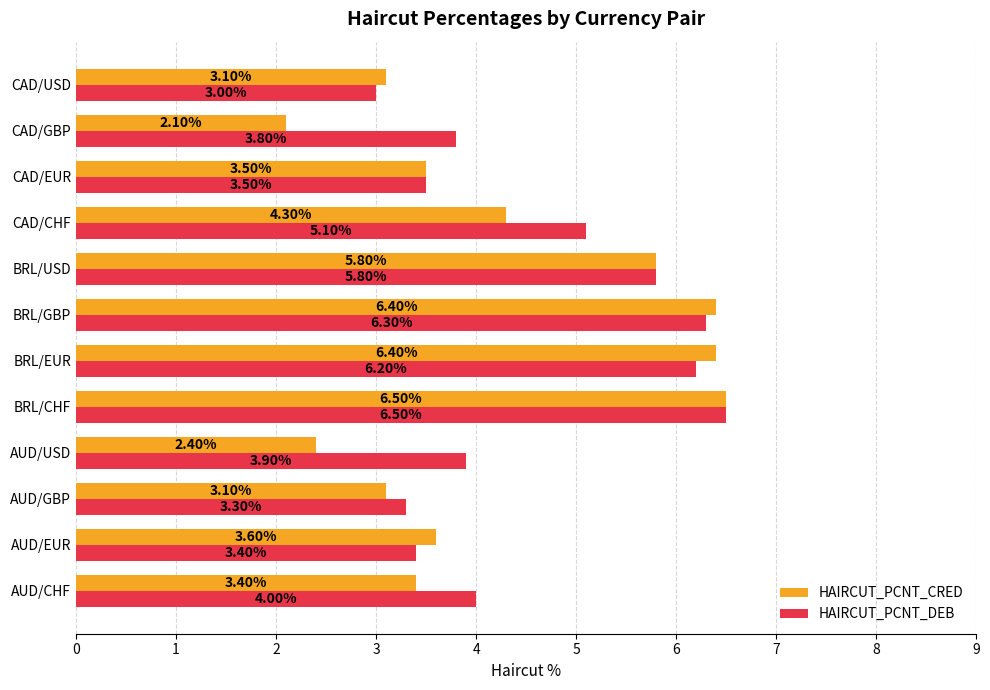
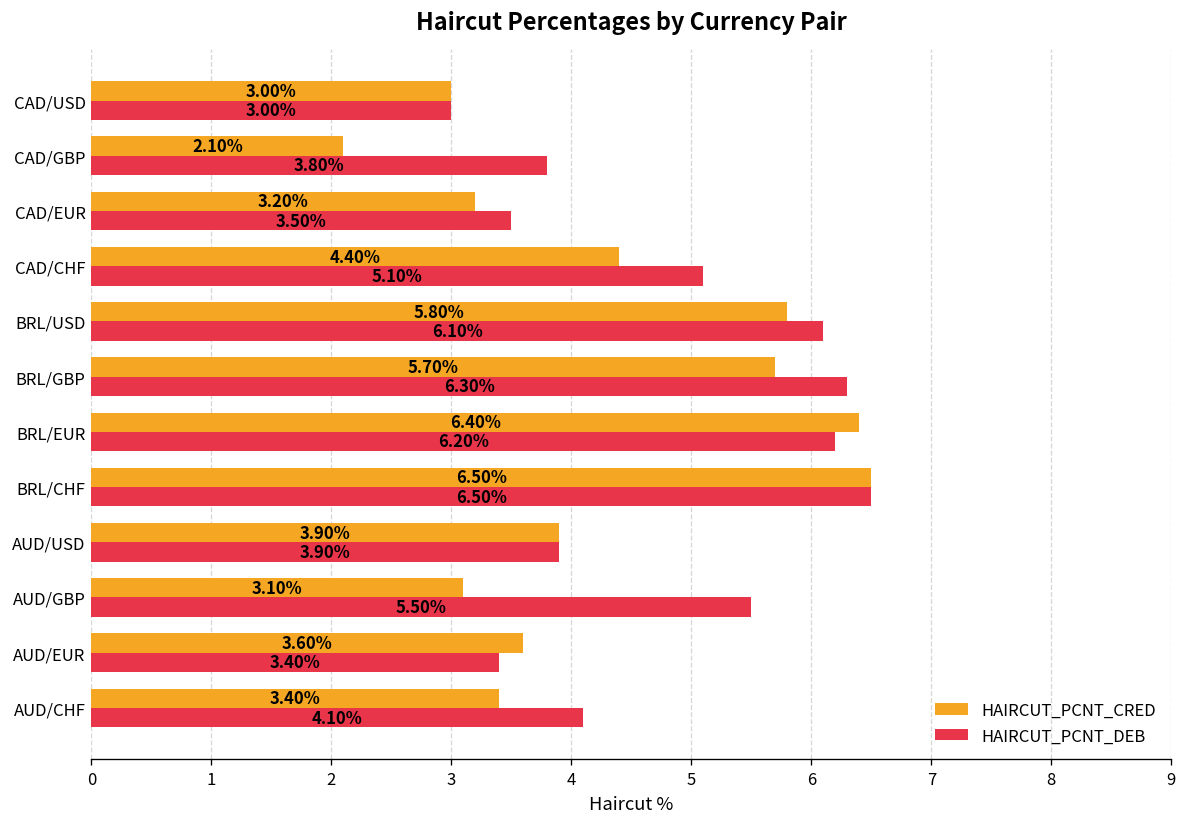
  {
    "HAIRCUT_PCNT_CRED": {
-     "CAD/USD": "3.10%",
+     "CAD/USD": "3.00%",
      "CAD/GBP": "2.10%",
-     "CAD/EUR": "3.50%",
-     "CAD/CHF": "4.30%",
+     "CAD/EUR": "3.20%",
+     "CAD/CHF": "4.40%",
      "BRL/USD": "5.80%",
-     "BRL/GBP": "6.40%",
+     "BRL/GBP": "5.70%",
      "BRL/EUR": "6.40%",
      "BRL/CHF": "6.50%",
-     "AUD/USD": "2.40%",
+     "AUD/USD": "3.90%",
      "AUD/GBP": "3.10%",
      "AUD/EUR": "3.60%",
      "AUD/CHF": "3.40%"
    },
    "HAIRCUT_PCNT_DEB": {
      "CAD/USD": "3.00%",
      "CAD/GBP": "3.80%",
      "CAD/EUR": "3.50%",
      "CAD/CHF": "5.10%",
-     "BRL/USD": "5.80%",
+     "BRL/USD": "6.10%",
      "BRL/GBP": "6.30%",
      "BRL/EUR": "6.20%",
      "BRL/CHF": "6.50%",
      "AUD/USD": "3.90%",
-     "AUD/GBP": "3.30%",
+     "AUD/GBP": "5.50%",
      "AUD/EUR": "3.40%",
-     "AUD/CHF": "4.00%"
+     "AUD/CHF": "4.10%"
    }
  }
